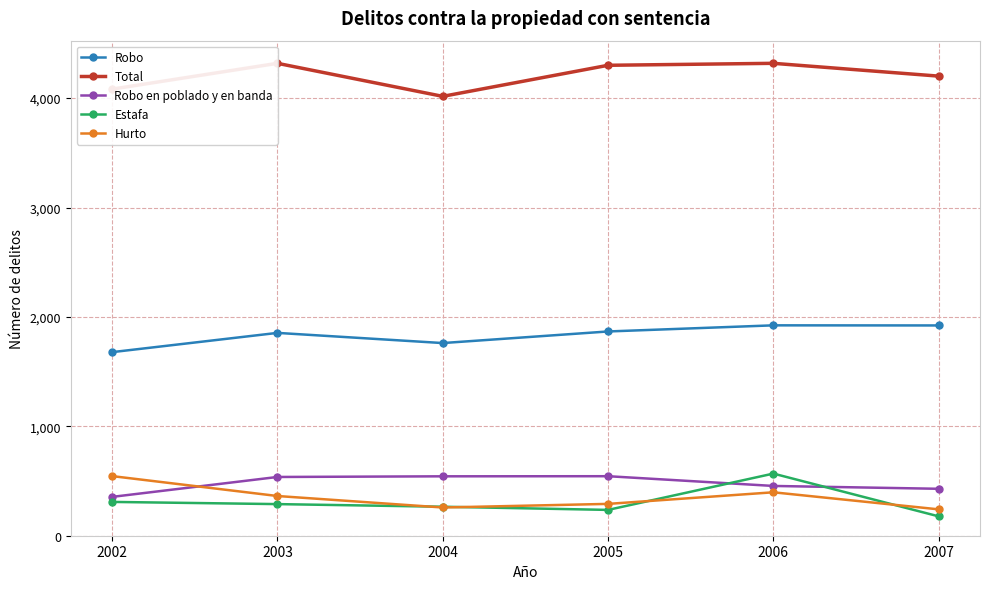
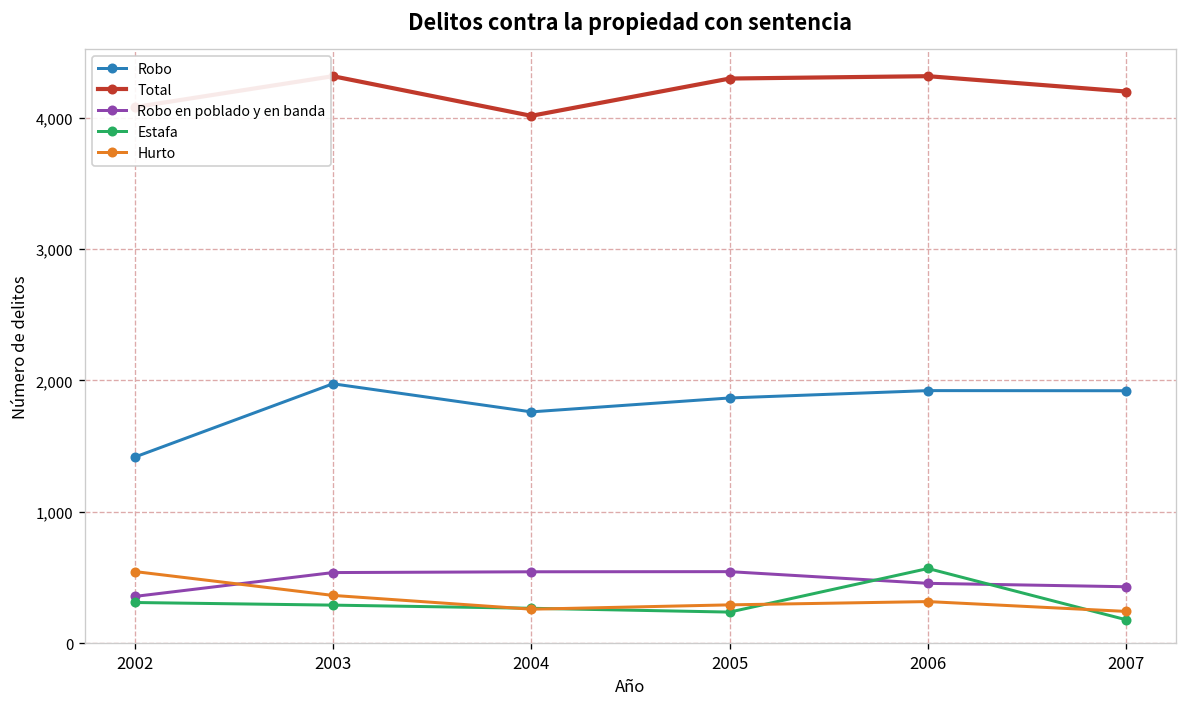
  {
    "Robo": {
-     "2002": "1,680",
-     "2003": "1,850",
+     "2002": "1,420",
+     "2003": "1,980",
      "2004": "1,760",
      "2005": "1,870",
      "2006": "1,920",
      "2007": "1,920"
    },
    "Total": {
      "2004": "4,020",
      "2005": "4,300",
      "2006": "4,320",
      "2007": "4,200"
    },
    "Robo en poblado y en banda": {
      "2002": "360",
      "2003": "540",
      "2004": "540",
      "2005": "540",
      "2006": "460",
      "2007": "430"
    },
    "Estafa": {
      "2002": "310",
      "2003": "290",
      "2005": "240",
      "2006": "570",
      "2007": "180"
    },
    "Hurto": {
      "2002": "550",
      "2003": "360",
      "2005": "290",
-     "2006": "400",
+     "2006": "320",
      "2007": "240"
    }
  }
